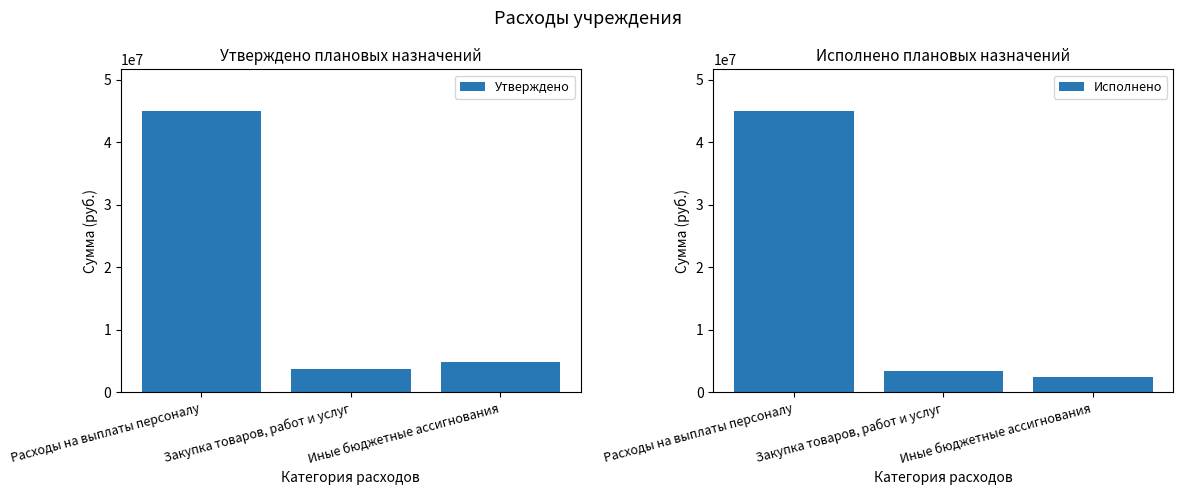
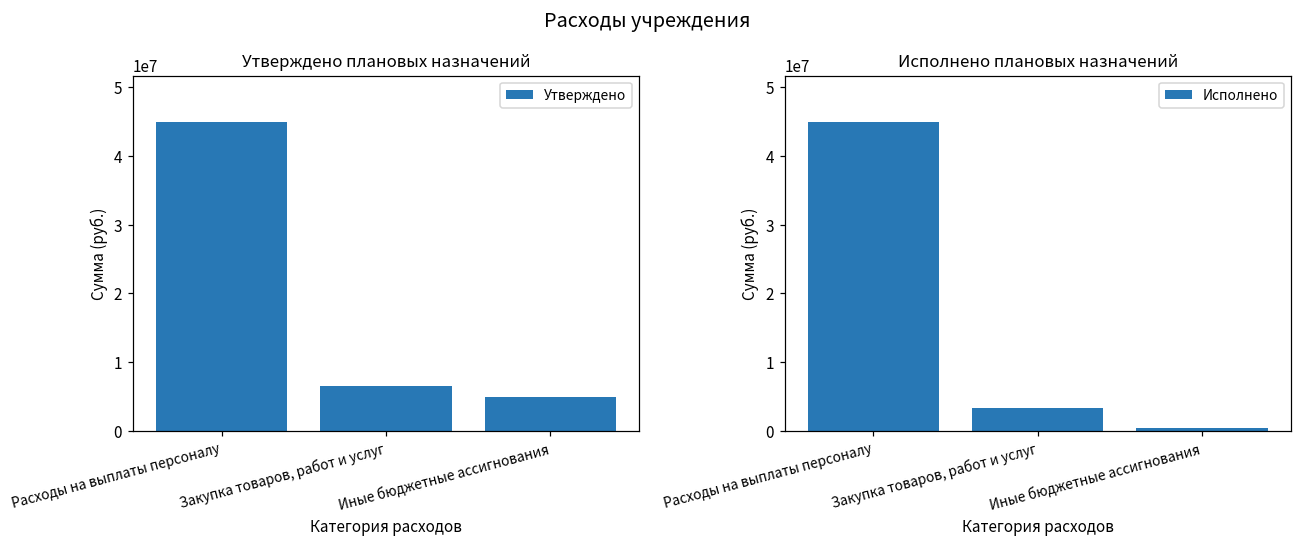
  {
    "Утверждено плановых назначений": {
      "Расходы на выплаты персоналу": 45000000,
-     "Закупка товаров, работ и услуг": 4000000,
+     "Закупка товаров, работ и услуг": 6000000,
      "Иные бюджетные ассигнования": 5000000
    },
    "Исполнено плановых назначений": {
      "Расходы на выплаты персоналу": 45000000,
      "Закупка товаров, работ и услуг": 3000000,
-     "Иные бюджетные ассигнования": 2000000
+     "Иные бюджетные ассигнования": 0
    }
  }
